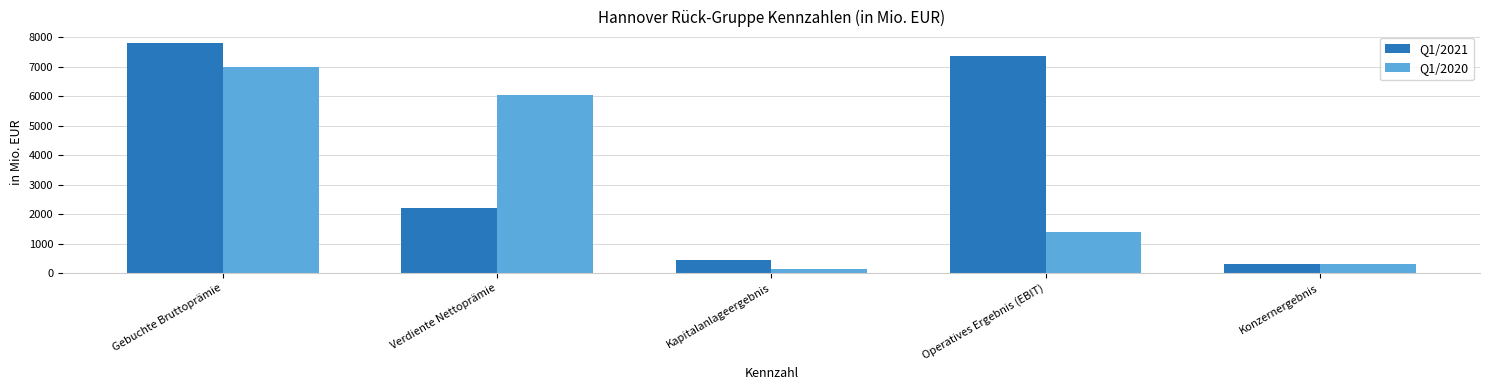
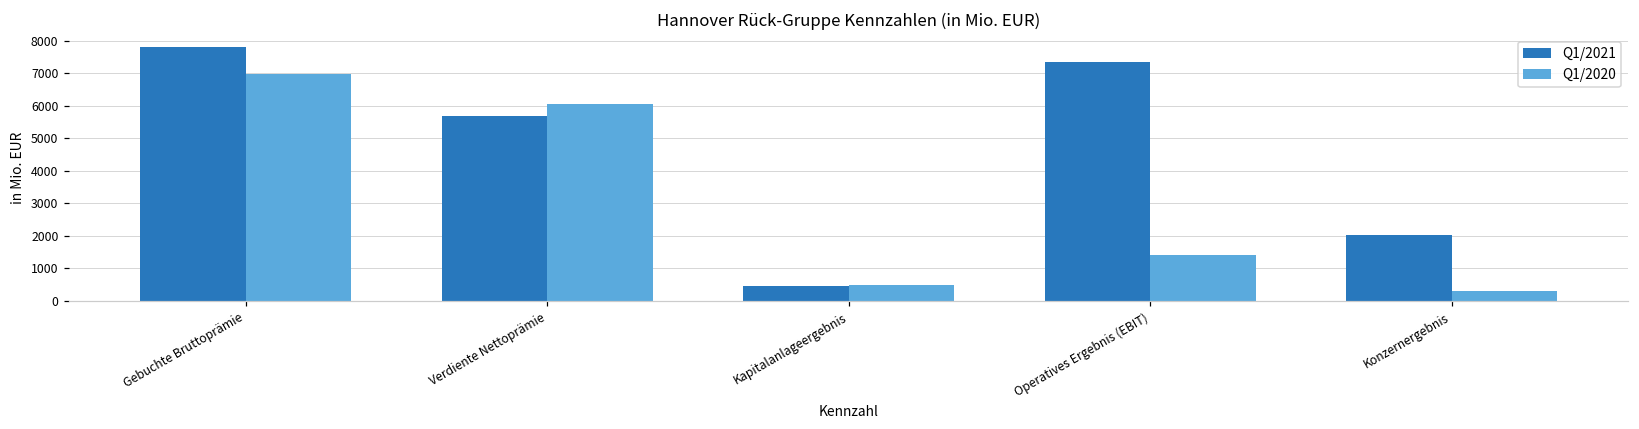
  {
    "Q1/2021": {
      "Gebuchte Bruttoprämie": 7800,
-     "Verdiente Nettoprämie": 2200,
+     "Verdiente Nettoprämie": 5700,
      "Kapitalanlageergebnis": 400,
      "Operatives Ergebnis (EBIT)": 7300,
-     "Konzernergebnis": 300
+     "Konzernergebnis": 2000
    },
    "Q1/2020": {
      "Gebuchte Bruttoprämie": 7000,
      "Verdiente Nettoprämie": 6000,
-     "Kapitalanlageergebnis": 200,
+     "Kapitalanlageergebnis": 500,
      "Operatives Ergebnis (EBIT)": 1400,
      "Konzernergebnis": 300
    }
  }
